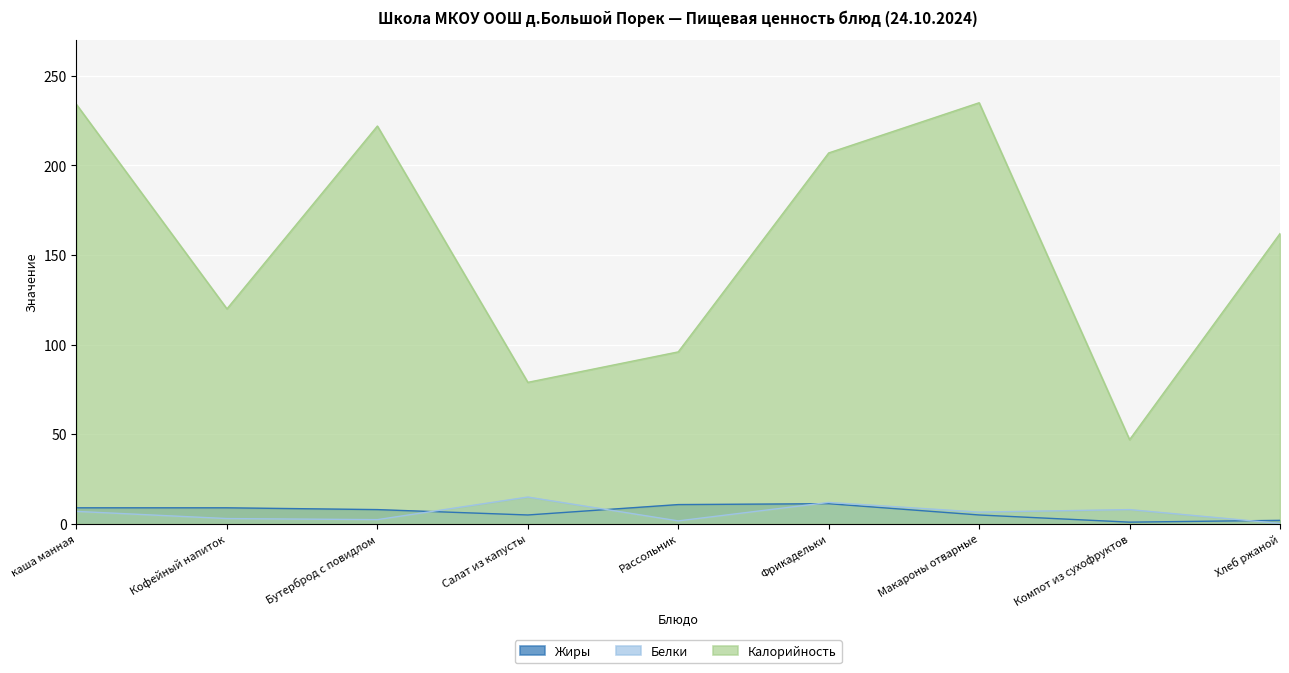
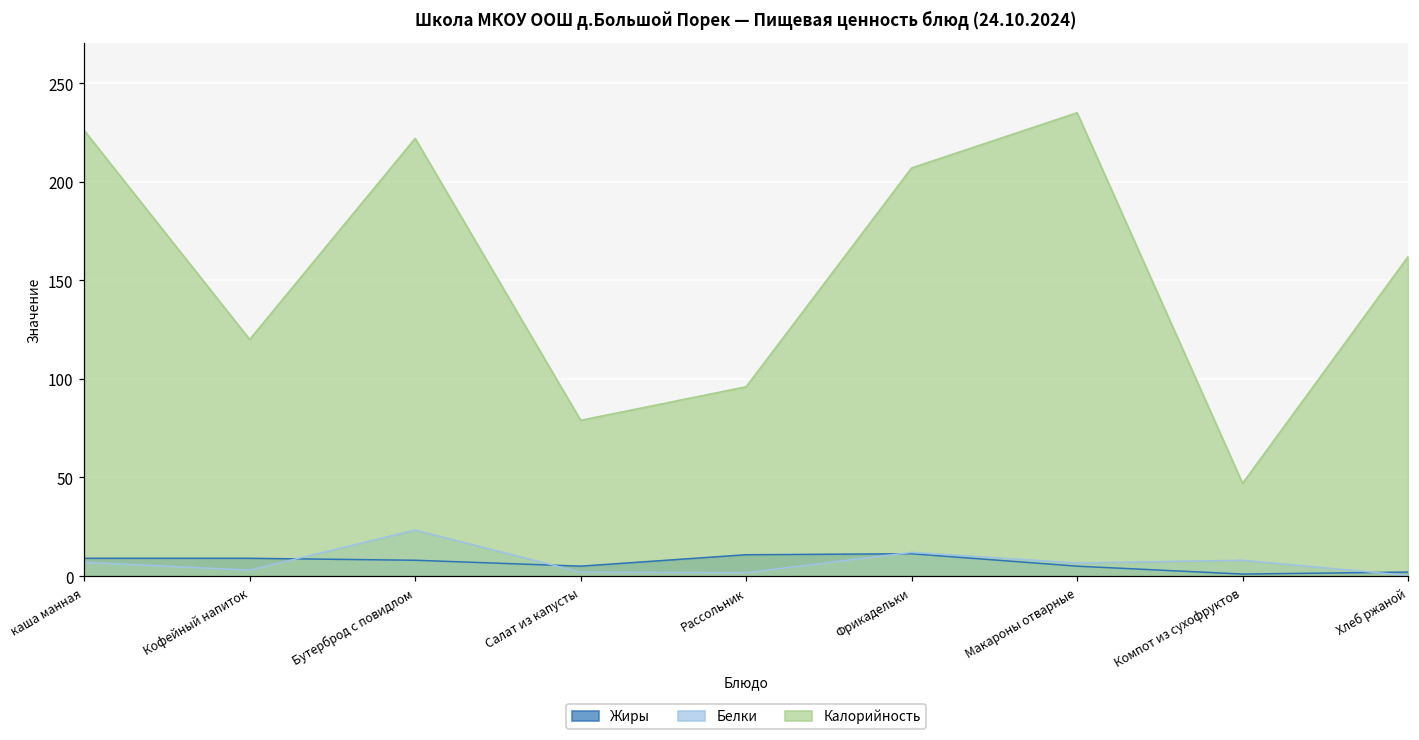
  {
    "Жиры": {
      "каша манная": 9,
      "Кофейный напиток": 9,
      "Бутерброд с повидлом": 8,
      "Салат из капусты": 5,
      "Рассольник": 11,
      "Макароны отварные": 5,
      "Компот из сухофруктов": 1,
      "Хлеб ржаной": 2
    },
    "Белки": {
      "каша манная": 7,
      "Кофейный напиток": 3,
-     "Бутерброд с повидлом": 2,
-     "Салат из капусты": 15,
+     "Бутерброд с повидлом": 23,
+     "Салат из капусты": 2,
      "Рассольник": 2,
      "Макароны отварные": 7,
      "Компот из сухофруктов": 8,
      "Хлеб ржаной": 0
    },
    "Калорийность": {
-     "каша манная": 234,
+     "каша манная": 226,
      "Кофейный напиток": 120,
      "Бутерброд с повидлом": 222,
      "Салат из капусты": 79,
      "Рассольник": 96,
      "Фрикадельки": 207,
      "Макароны отварные": 235,
      "Компот из сухофруктов": 47,
      "Хлеб ржаной": 162
    }
  }
